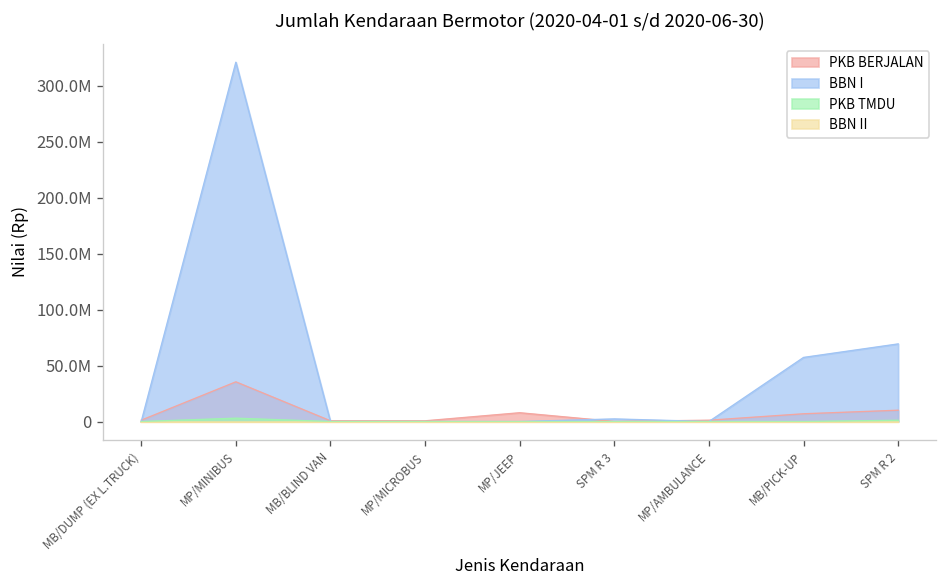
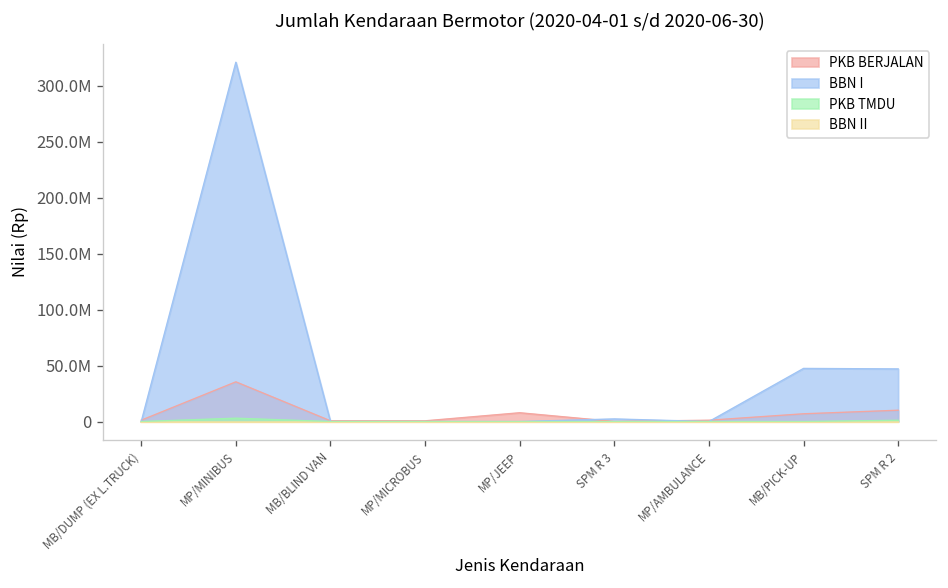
  {
    "BBN I": {
      "MP/MINIBUS": 320000000,
-     "MB/PICK-UP": 60000000,
-     "SPM R 2": 70000000
+     "MB/PICK-UP": 50000000,
+     "SPM R 2": 50000000
    },
    "PKB TMDU": {
      "MP/MINIBUS": 0
    }
  }
